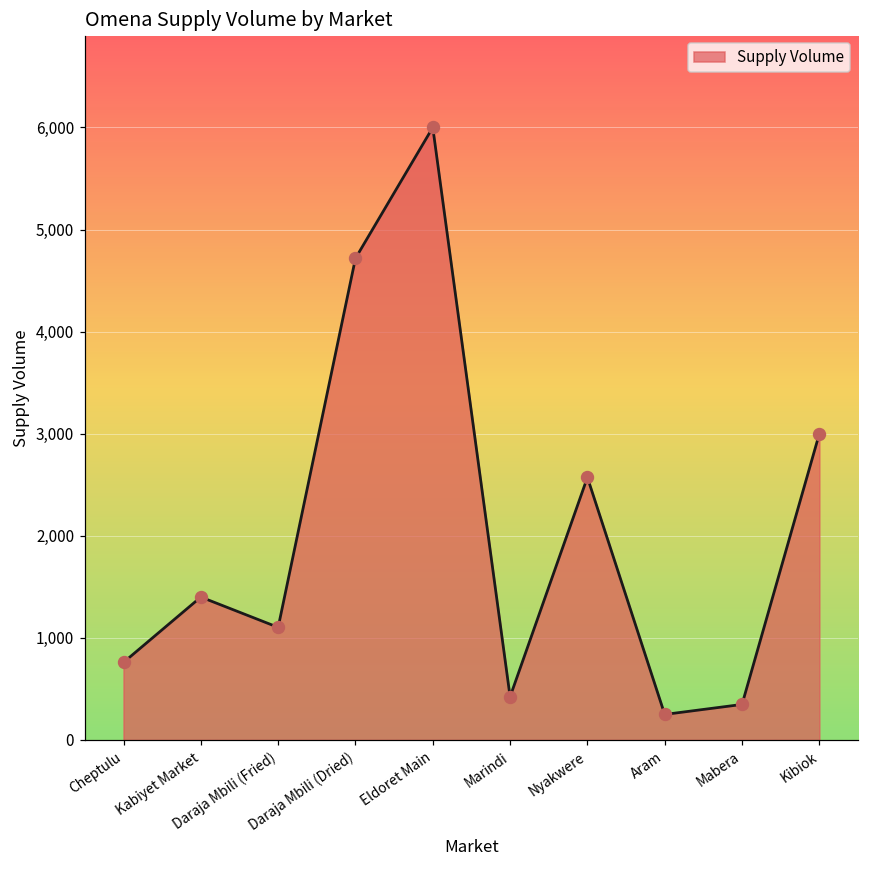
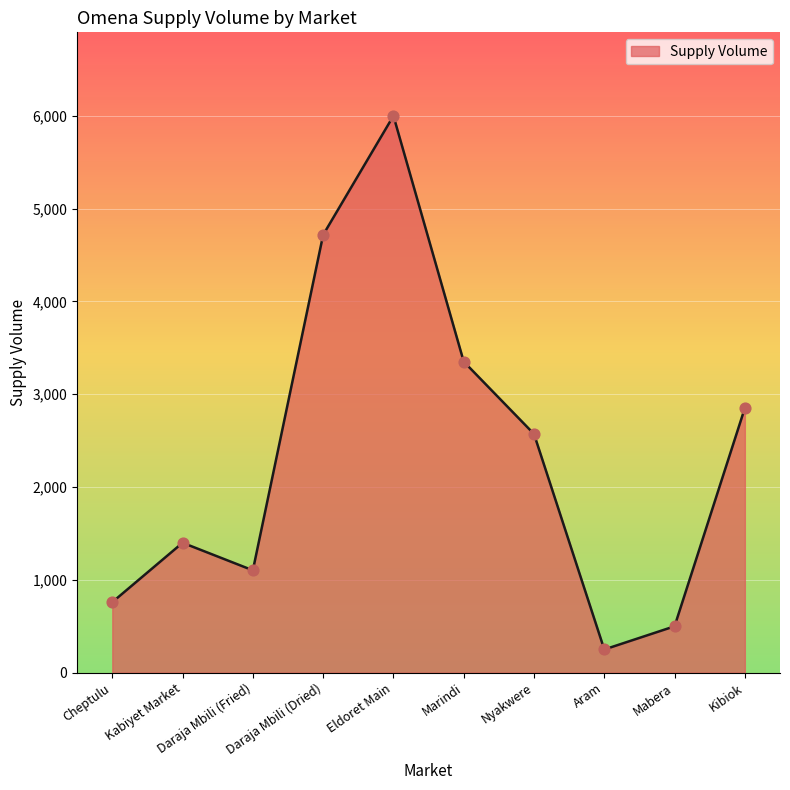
  {
    "Cheptulu": "800",
    "Kabiyet Market": "1,400",
    "Daraja Mbili (Fried)": "1,100",
    "Daraja Mbili (Dried)": "4,700",
    "Eldoret Main": "6,000",
-   "Marindi": "400",
+   "Marindi": "3,400",
    "Nyakwere": "2,600",
    "Aram": "300",
-   "Mabera": "300",
-   "Kibiok": "3,000"
+   "Mabera": "500",
+   "Kibiok": "2,900"
  }
